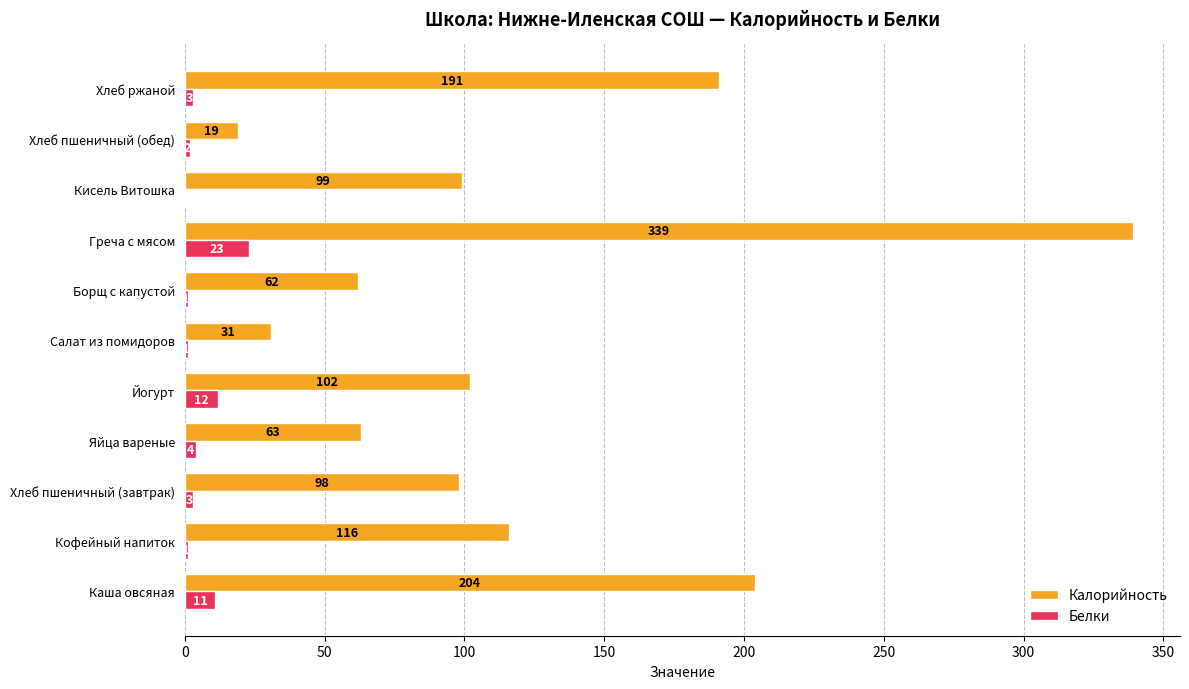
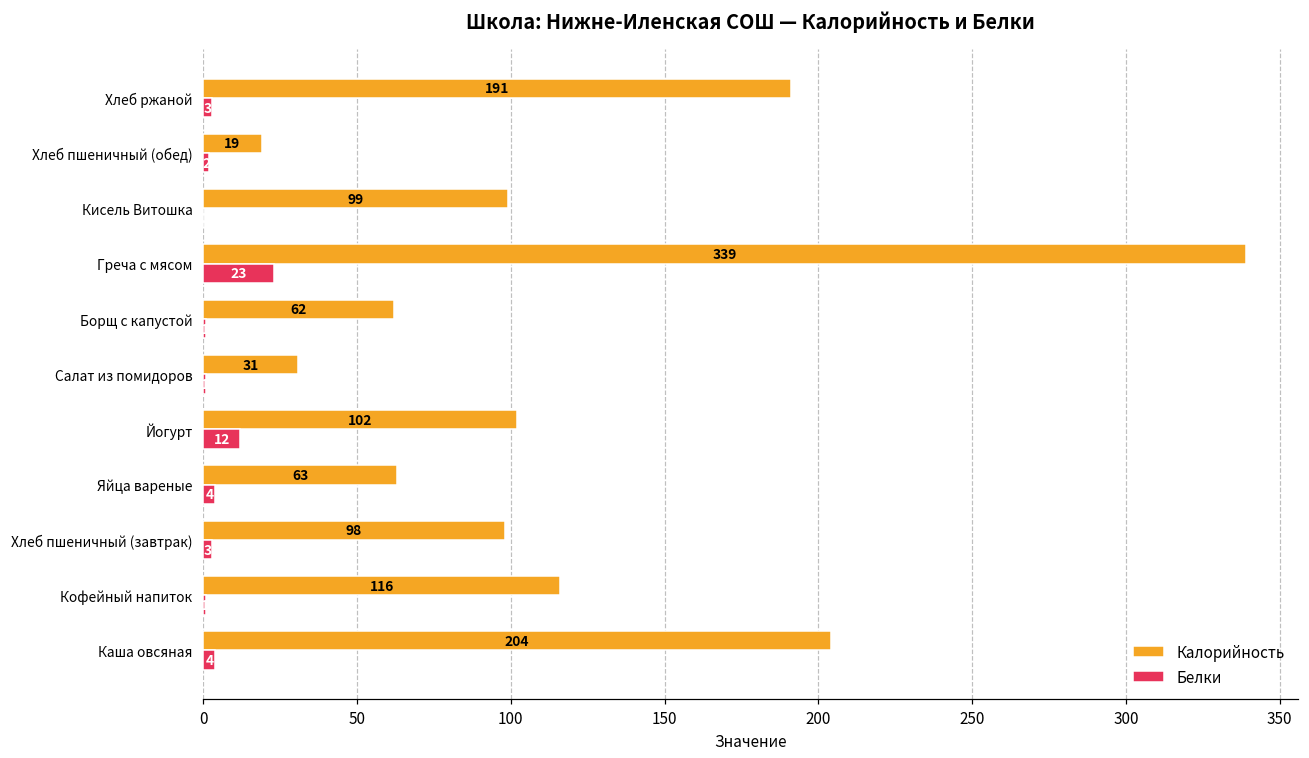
  {
    "Калорийность": {
      "Хлеб ржаной": 191,
      "Хлеб пшеничный (обед)": 19,
      "Кисель Витошка": 99,
      "Греча с мясом": 339,
      "Борщ с капустой": 62,
      "Салат из помидоров": 31,
      "Йогурт": 102,
      "Яйца вареные": 63,
      "Хлеб пшеничный (завтрак)": 98,
      "Кофейный напиток": 116,
      "Каша овсяная": 204
    },
    "Белки": {
      "Хлеб ржаной": 3,
      "Греча с мясом": 23,
      "Йогурт": 12,
      "Яйца вареные": 4,
      "Хлеб пшеничный (завтрак)": 3,
-     "Каша овсяная": 11
+     "Каша овсяная": 4
    }
  }
